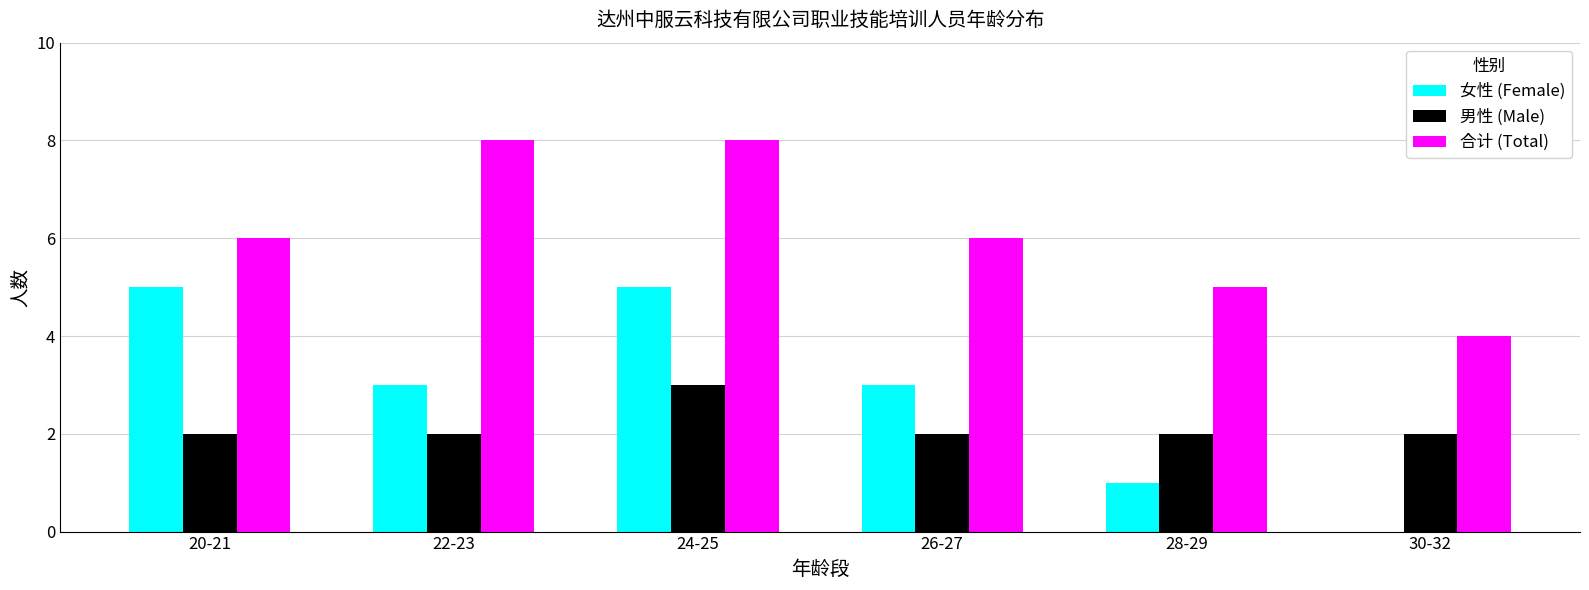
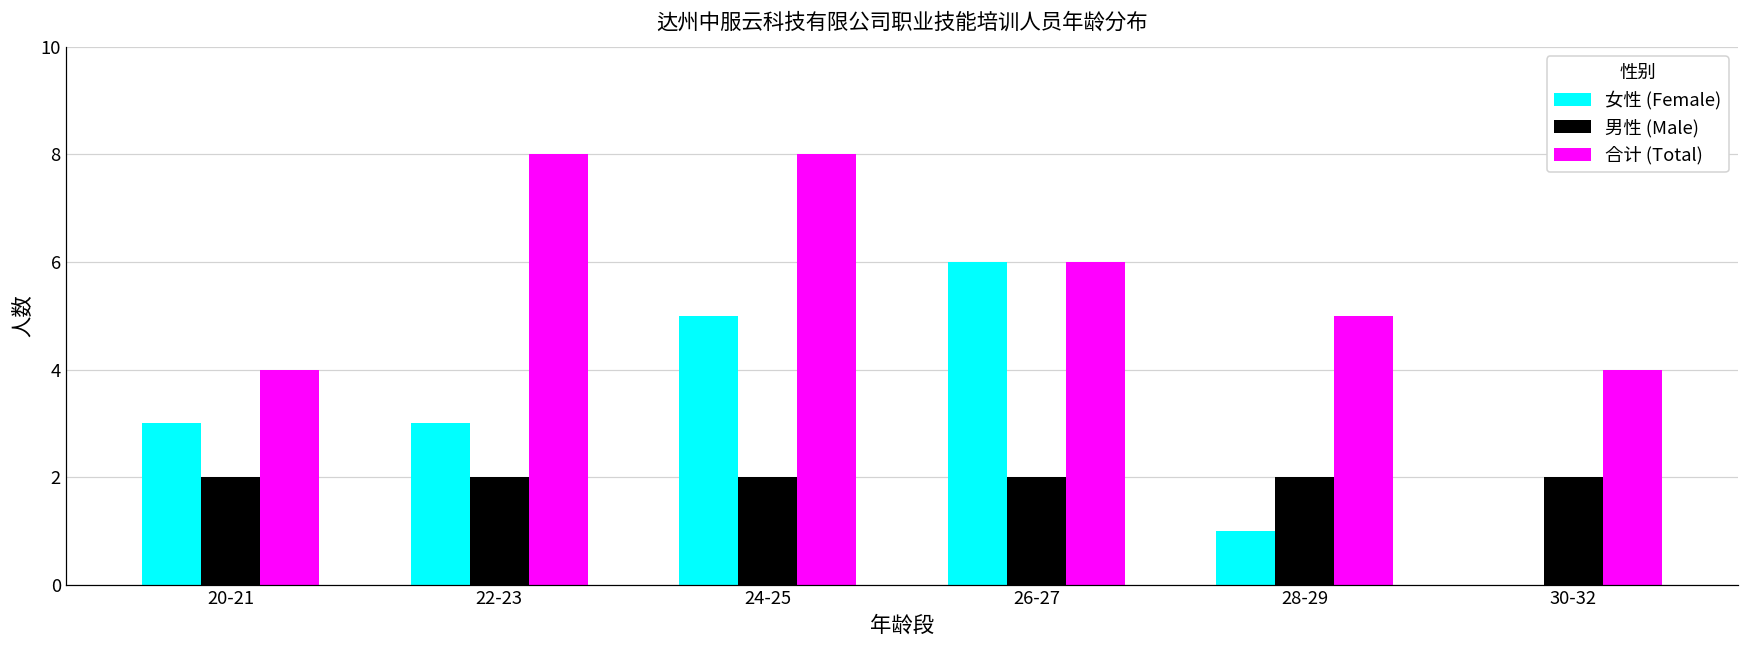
  {
    "女性 (Female)": {
-     "20-21": 5,
+     "20-21": 3,
      "22-23": 3,
      "24-25": 5,
-     "26-27": 3,
+     "26-27": 6,
      "28-29": 1,
      "30-32": 0
    },
    "男性 (Male)": {
      "20-21": 2,
      "22-23": 2,
-     "24-25": 3,
+     "24-25": 2,
      "26-27": 2,
      "28-29": 2,
      "30-32": 2
    },
    "合计 (Total)": {
-     "20-21": 6,
+     "20-21": 4,
      "22-23": 8,
      "24-25": 8,
      "26-27": 6,
      "28-29": 5,
      "30-32": 4
    }
  }
